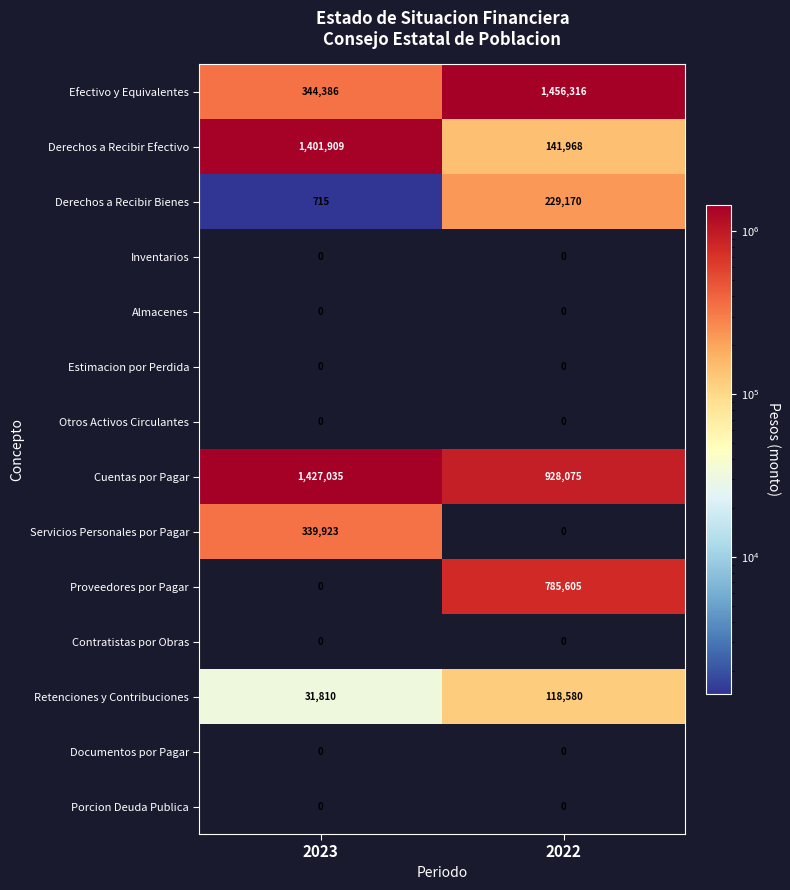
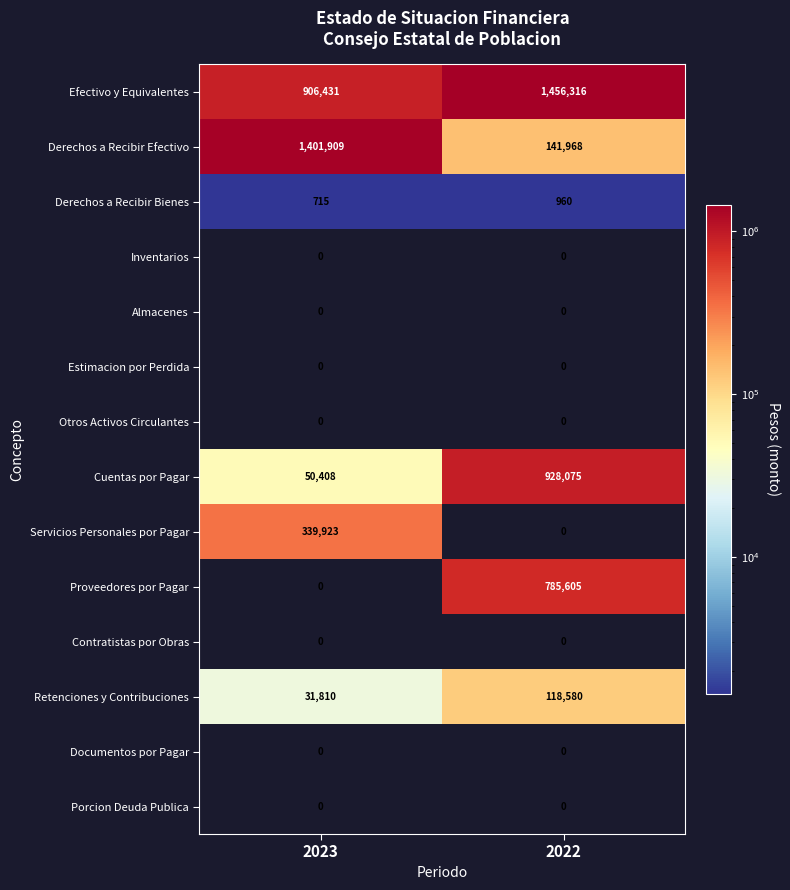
  {
    "Efectivo y Equivalentes": {
-     "2023": "344,386",
+     "2023": "906,431",
      "2022": "1,456,316"
    },
    "Derechos a Recibir Efectivo": {
      "2023": "1,401,909",
      "2022": "141,968"
    },
    "Derechos a Recibir Bienes": {
      "2023": "715",
-     "2022": "229,170"
+     "2022": "960"
    },
    "Cuentas por Pagar": {
-     "2023": "1,427,035",
+     "2023": "50,408",
      "2022": "928,075"
    },
    "Servicios Personales por Pagar": {
      "2023": "339,923"
    },
    "Proveedores por Pagar": {
      "2022": "785,605"
    },
    "Retenciones y Contribuciones": {
      "2023": "31,810",
      "2022": "118,580"
    }
  }
